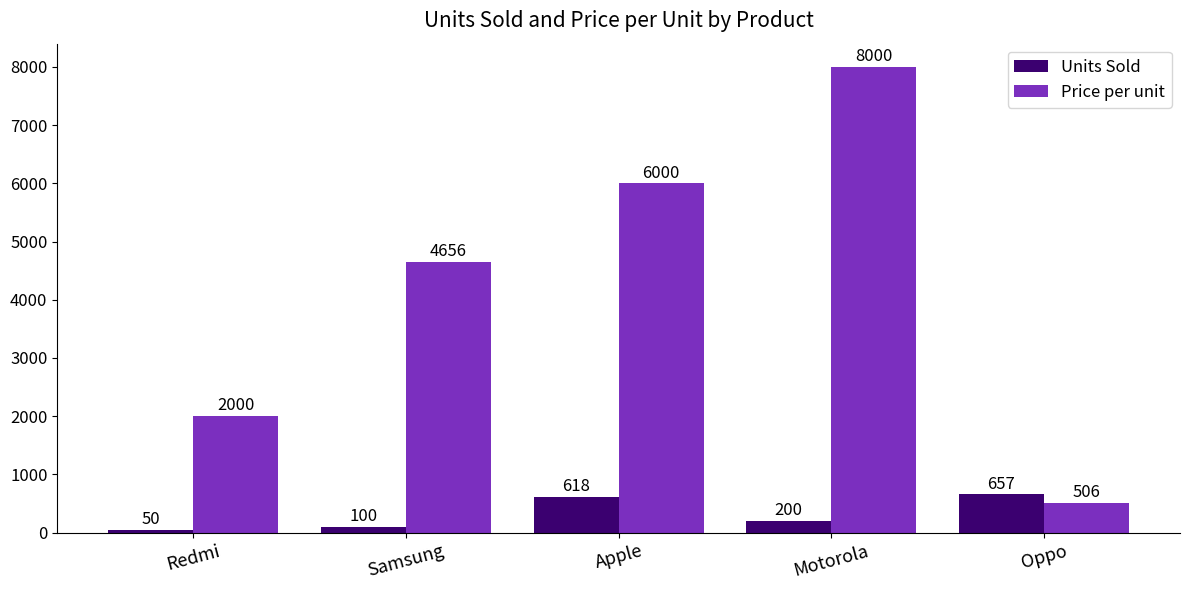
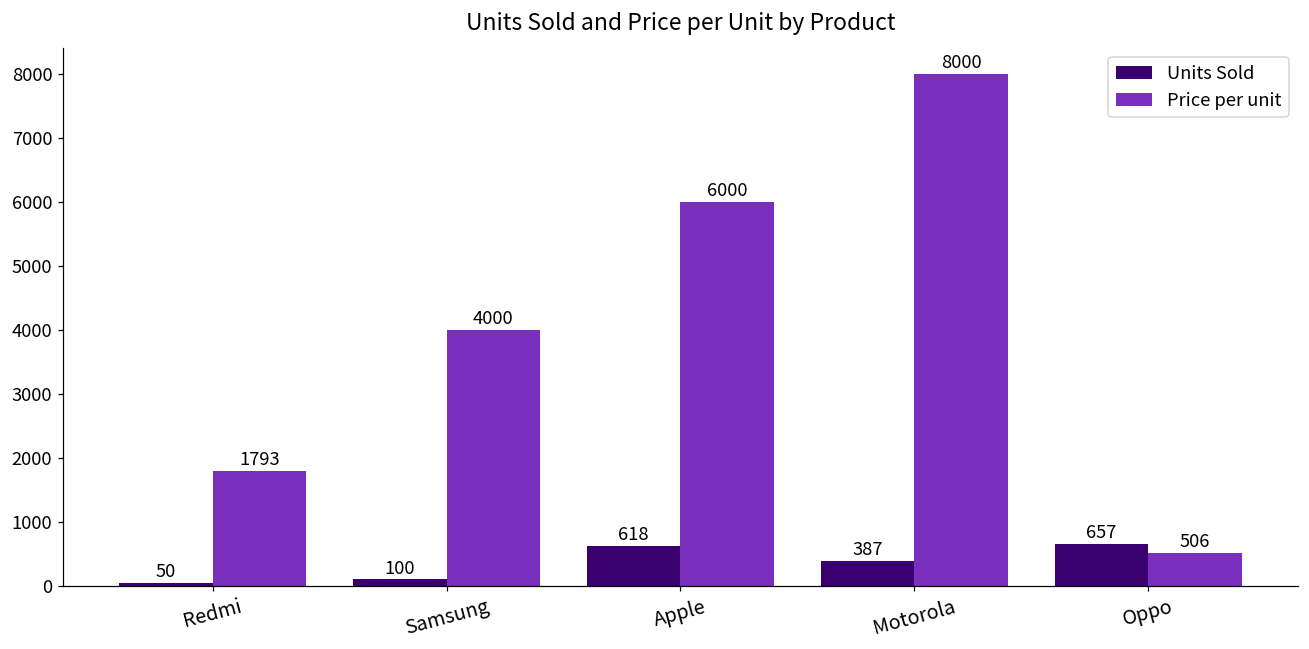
  {
    "Units Sold": {
      "Redmi": 50,
      "Samsung": 100,
      "Apple": 618,
-     "Motorola": 200
+     "Motorola": 387
    },
    "Price per unit": {
-     "Redmi": 2000,
-     "Samsung": 4656,
+     "Redmi": 1793,
+     "Samsung": 4000,
      "Apple": 6000,
      "Motorola": 8000
    }
  }
